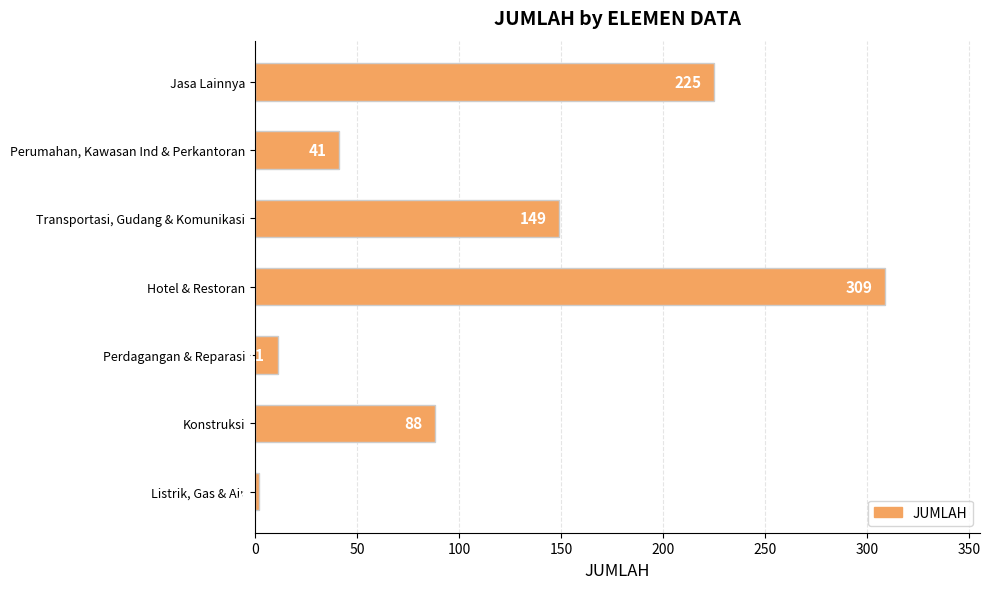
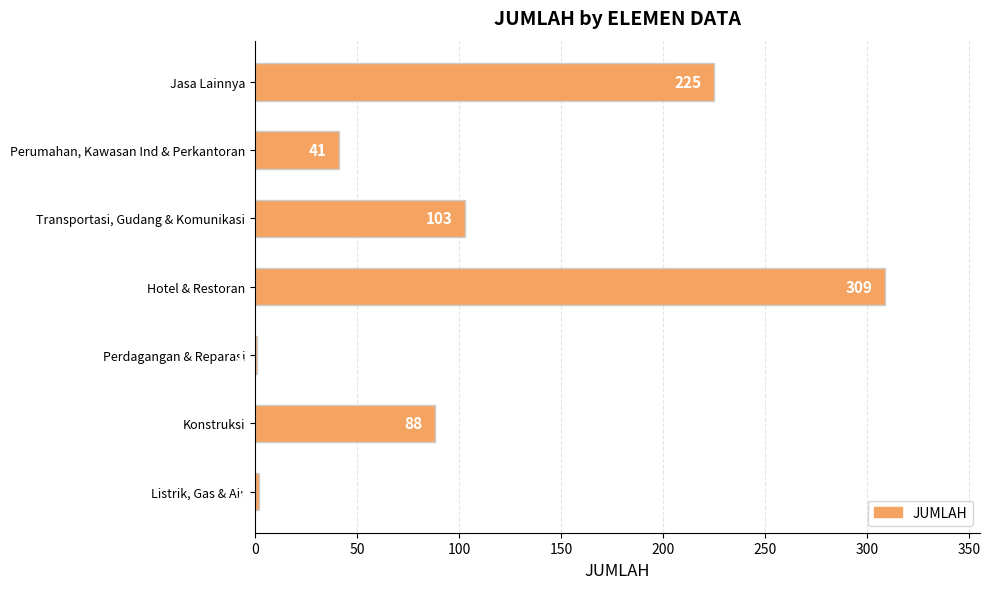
  {
    "Jasa Lainnya": 225,
    "Perumahan, Kawasan Ind & Perkantoran": 41,
-   "Transportasi, Gudang & Komunikasi": 149,
+   "Transportasi, Gudang & Komunikasi": 103,
    "Hotel & Restoran": 309,
-   "Perdagangan & Reparasi": 11,
+   "Perdagangan & Reparasi": 1,
    "Konstruksi": 88
  }
